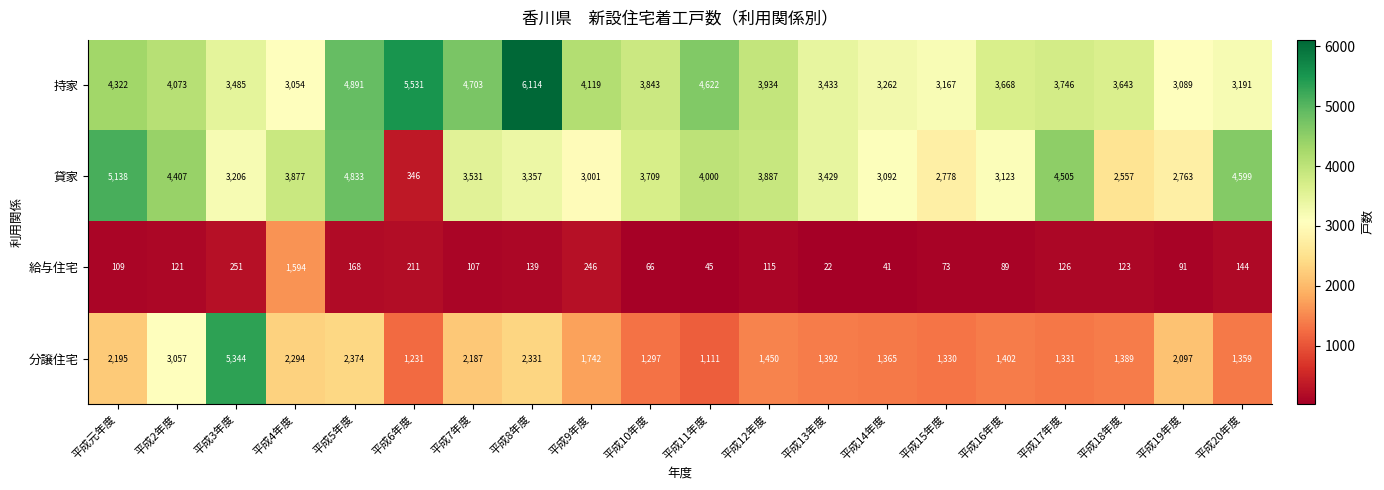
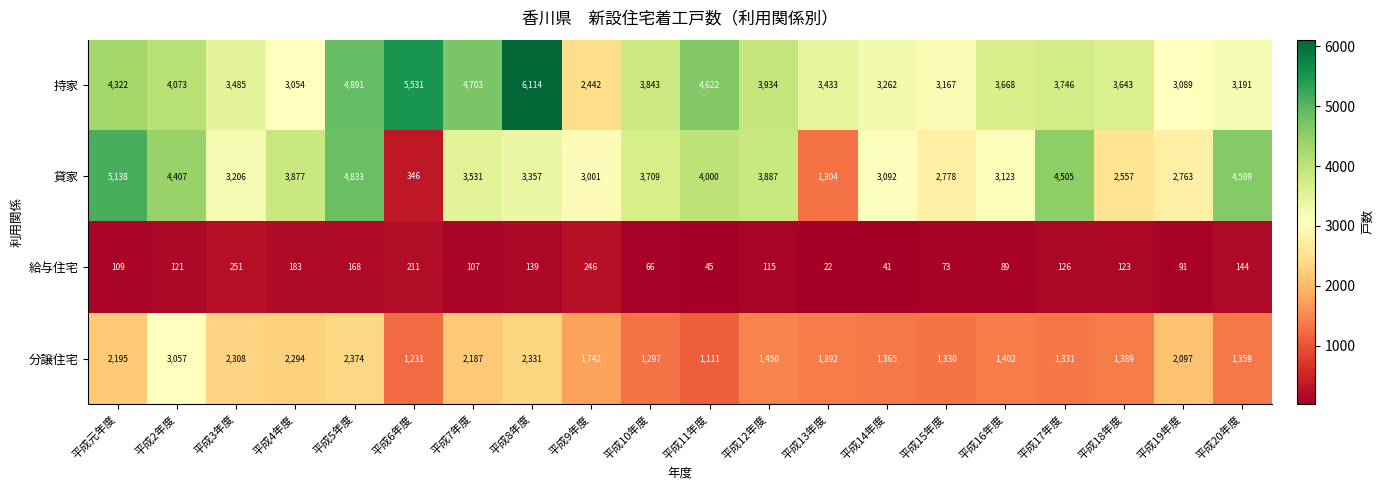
  {
    "持家": {
      "平成元年度": "4,322",
      "平成2年度": "4,073",
      "平成3年度": "3,485",
      "平成4年度": "3,054",
      "平成5年度": "4,891",
      "平成6年度": "5,531",
      "平成7年度": "4,703",
      "平成8年度": "6,114",
-     "平成9年度": "4,119",
+     "平成9年度": "2,442",
      "平成10年度": "3,843",
      "平成11年度": "4,622",
      "平成12年度": "3,934",
      "平成13年度": "3,433",
      "平成14年度": "3,262",
      "平成15年度": "3,167",
      "平成16年度": "3,668",
      "平成17年度": "3,746",
      "平成18年度": "3,643",
      "平成19年度": "3,089",
      "平成20年度": "3,191"
    },
    "貸家": {
      "平成元年度": "5,138",
      "平成2年度": "4,407",
      "平成3年度": "3,206",
      "平成4年度": "3,877",
      "平成5年度": "4,833",
      "平成6年度": "346",
      "平成7年度": "3,531",
      "平成8年度": "3,357",
      "平成9年度": "3,001",
      "平成10年度": "3,709",
      "平成11年度": "4,000",
      "平成12年度": "3,887",
-     "平成13年度": "3,429",
+     "平成13年度": "1,304",
      "平成14年度": "3,092",
      "平成15年度": "2,778",
      "平成16年度": "3,123",
      "平成17年度": "4,505",
      "平成18年度": "2,557",
      "平成19年度": "2,763",
      "平成20年度": "4,599"
    },
    "給与住宅": {
      "平成元年度": "109",
      "平成2年度": "121",
      "平成3年度": "251",
-     "平成4年度": "1,594",
+     "平成4年度": "183",
      "平成5年度": "168",
      "平成6年度": "211",
      "平成7年度": "107",
      "平成8年度": "139",
      "平成9年度": "246",
      "平成10年度": "66",
      "平成11年度": "45",
      "平成12年度": "115",
      "平成13年度": "22",
      "平成14年度": "41",
      "平成15年度": "73",
      "平成16年度": "89",
      "平成17年度": "126",
      "平成18年度": "123",
      "平成19年度": "91",
      "平成20年度": "144"
    },
    "分譲住宅": {
      "平成元年度": "2,195",
      "平成2年度": "3,057",
-     "平成3年度": "5,344",
+     "平成3年度": "2,308",
      "平成4年度": "2,294",
      "平成5年度": "2,374",
      "平成6年度": "1,231",
      "平成7年度": "2,187",
      "平成8年度": "2,331",
      "平成9年度": "1,742",
      "平成10年度": "1,297",
      "平成11年度": "1,111",
      "平成12年度": "1,450",
      "平成13年度": "1,392",
      "平成14年度": "1,365",
      "平成15年度": "1,330",
      "平成16年度": "1,402",
      "平成17年度": "1,331",
      "平成18年度": "1,389",
      "平成19年度": "2,097",
      "平成20年度": "1,359"
    }
  }
